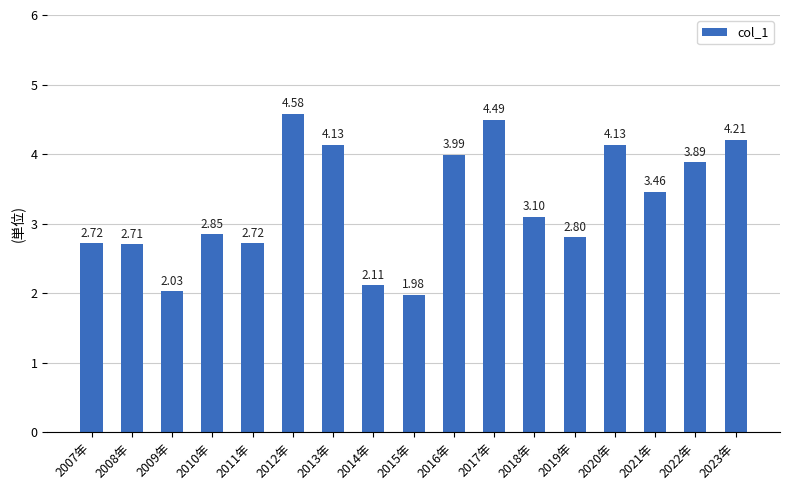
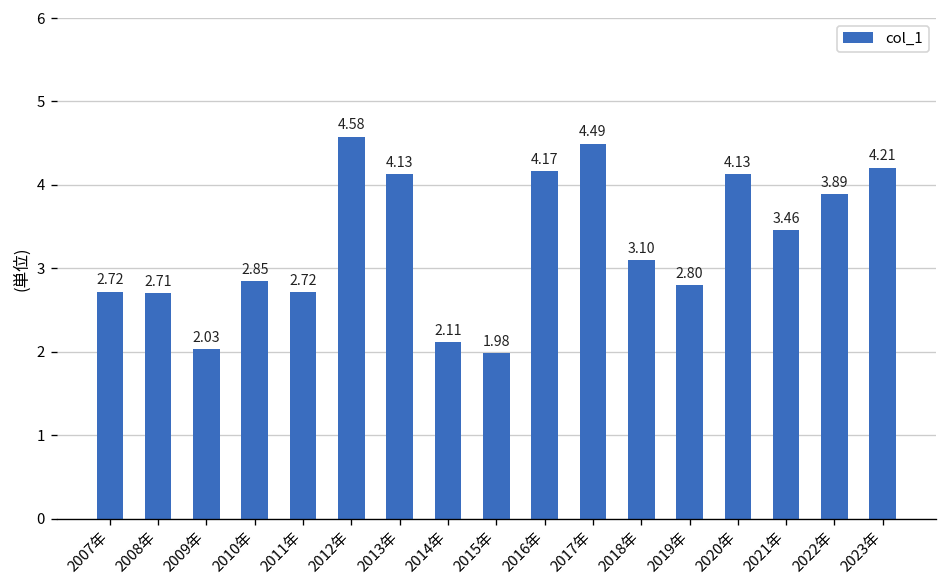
  {
    "2007年": 2.72,
    "2008年": 2.71,
    "2009年": 2.03,
    "2010年": 2.85,
    "2011年": 2.72,
    "2012年": 4.58,
    "2013年": 4.13,
    "2014年": 2.11,
    "2015年": 1.98,
-   "2016年": 3.99,
+   "2016年": 4.17,
    "2017年": 4.49,
    "2018年": 3.10,
    "2019年": 2.80,
    "2020年": 4.13,
    "2021年": 3.46,
    "2022年": 3.89,
    "2023年": 4.21
  }
